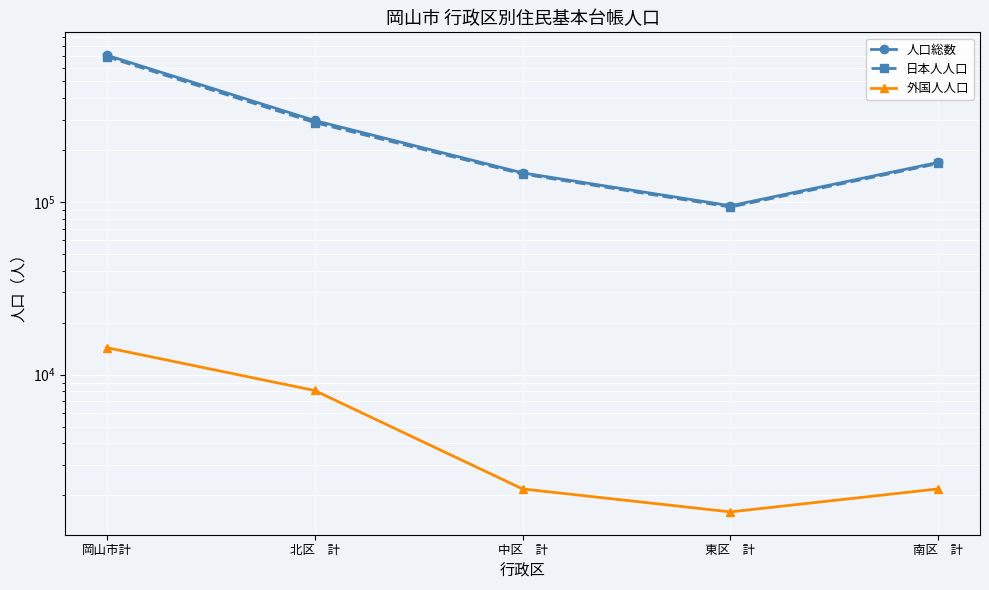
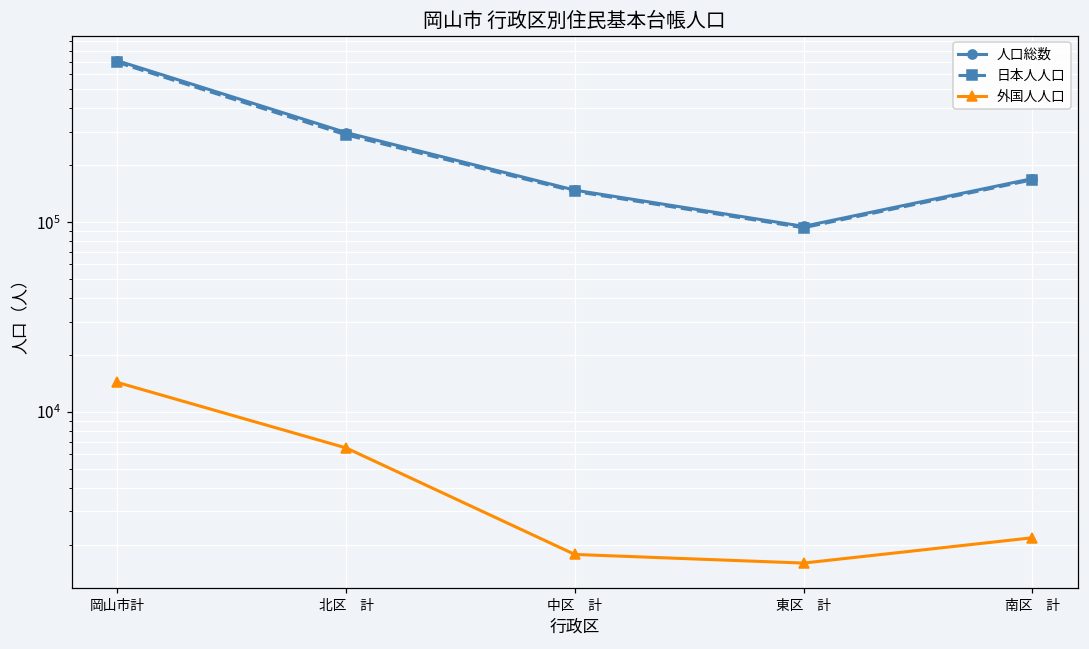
  {
    "外国人人口": {
      "岡山市計": 14000,
-     "北区 計": 8000,
-     "中区 計": 2200,
+     "北区 計": 6500,
+     "中区 計": 1800,
      "東区 計": 1600,
      "南区 計": 2200
    }
  }
